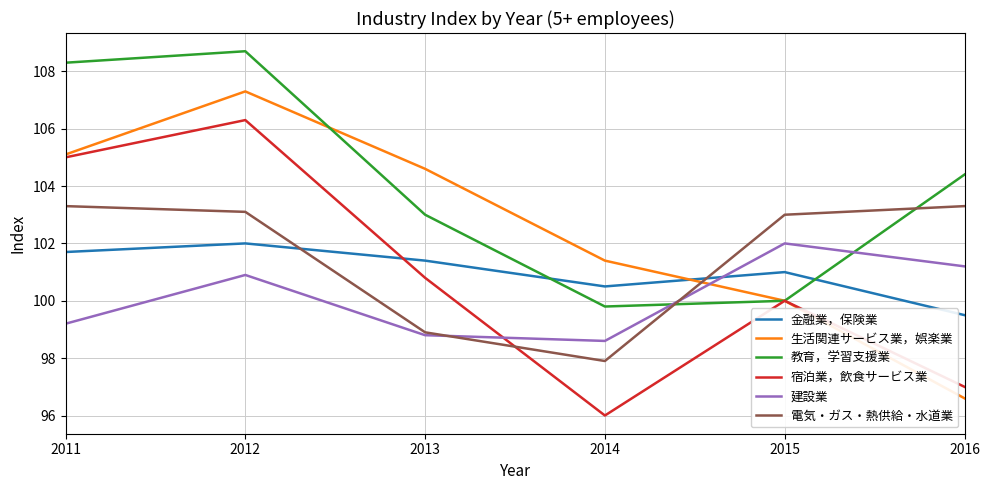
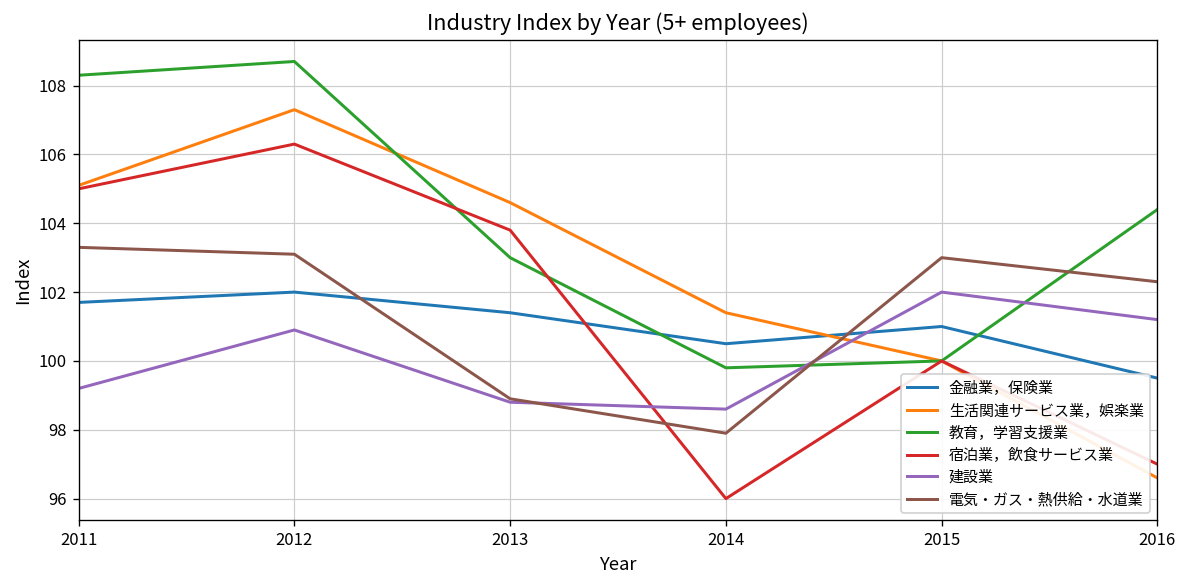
  {
    "金融業，保険業": {
      "2011": 101.7,
      "2012": 102.0,
      "2013": 101.4,
      "2014": 100.5,
      "2015": 101.0,
      "2016": 99.5
    },
    "生活関連サービス業，娯楽業": {
      "2011": 105.1,
      "2012": 107.3,
      "2013": 104.6,
      "2014": 101.4,
      "2016": 96.6
    },
    "教育，学習支援業": {
      "2011": 108.3,
      "2012": 108.7,
      "2013": 103.0,
      "2014": 99.8,
      "2016": 104.4
    },
    "宿泊業，飲食サービス業": {
      "2011": 105.0,
      "2012": 106.3,
-     "2013": 100.8,
+     "2013": 103.8,
      "2014": 96.0,
      "2016": 97.0
    },
    "建設業": {
      "2011": 99.2,
      "2012": 100.9,
      "2013": 98.8,
      "2014": 98.6,
      "2015": 102.0,
      "2016": 101.2
    },
    "電気・ガス・熱供給・水道業": {
      "2011": 103.3,
      "2012": 103.1,
      "2013": 98.9,
      "2014": 97.9,
      "2015": 103.0,
-     "2016": 103.3
+     "2016": 102.3
    }
  }
